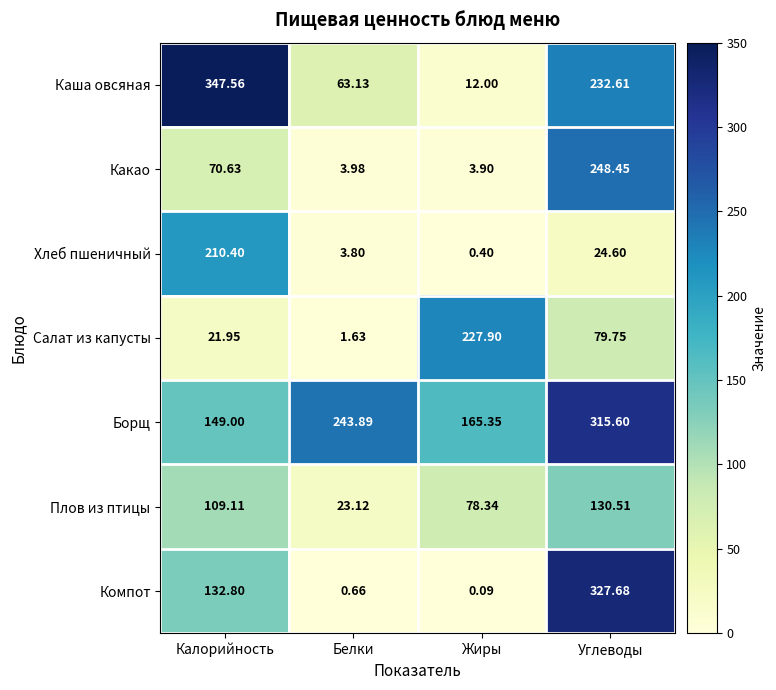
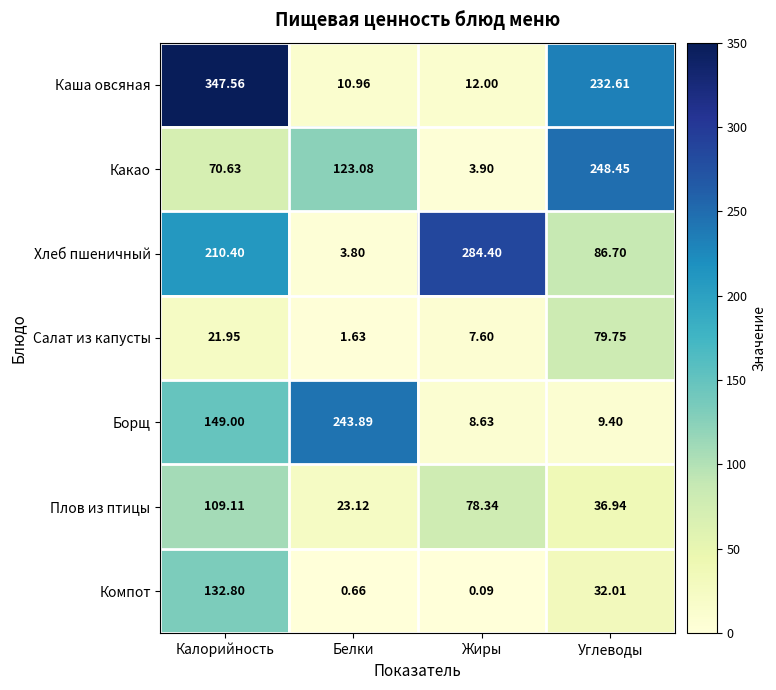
  {
    "Каша овсяная": {
      "Калорийность": 347.56,
-     "Белки": 63.13,
+     "Белки": 10.96,
      "Жиры": 12.00,
      "Углеводы": 232.61
    },
    "Какао": {
      "Калорийность": 70.63,
-     "Белки": 3.98,
+     "Белки": 123.08,
      "Жиры": 3.90,
      "Углеводы": 248.45
    },
    "Хлеб пшеничный": {
      "Калорийность": 210.40,
      "Белки": 3.80,
-     "Жиры": 0.40,
-     "Углеводы": 24.60
+     "Жиры": 284.40,
+     "Углеводы": 86.70
    },
    "Салат из капусты": {
      "Калорийность": 21.95,
      "Белки": 1.63,
-     "Жиры": 227.90,
+     "Жиры": 7.60,
      "Углеводы": 79.75
    },
    "Борщ": {
      "Калорийность": 149.00,
      "Белки": 243.89,
-     "Жиры": 165.35,
-     "Углеводы": 315.60
+     "Жиры": 8.63,
+     "Углеводы": 9.40
    },
    "Плов из птицы": {
      "Калорийность": 109.11,
      "Белки": 23.12,
      "Жиры": 78.34,
-     "Углеводы": 130.51
+     "Углеводы": 36.94
    },
    "Компот": {
      "Калорийность": 132.80,
      "Белки": 0.66,
      "Жиры": 0.09,
-     "Углеводы": 327.68
+     "Углеводы": 32.01
    }
  }
